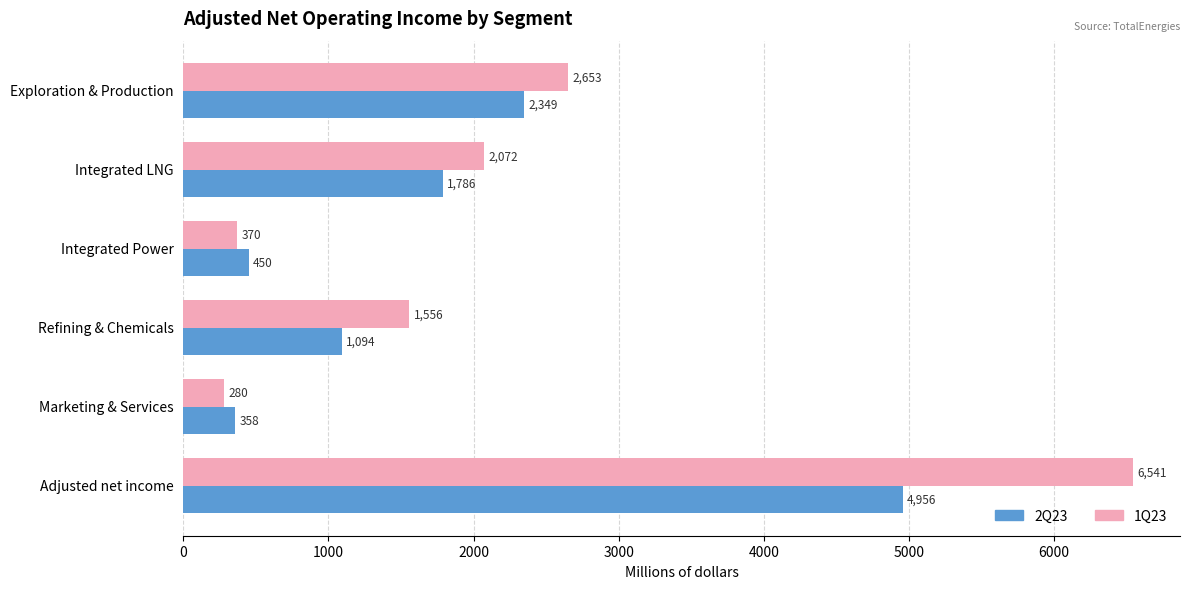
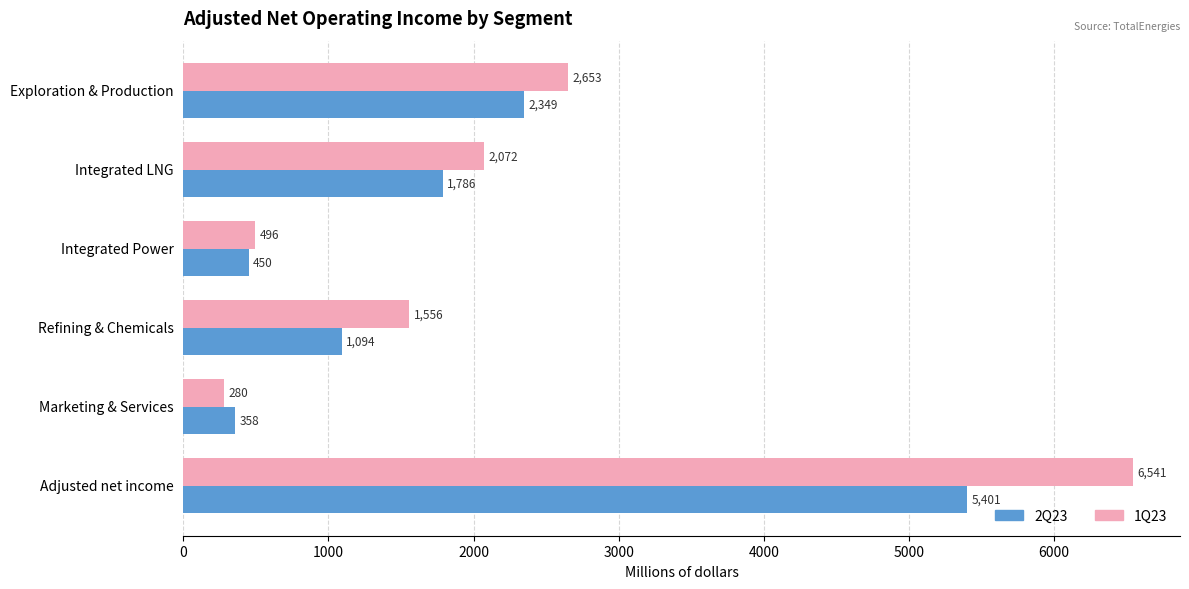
  {
    "2Q23": {
      "Exploration & Production": "2,349",
      "Integrated LNG": "1,786",
      "Integrated Power": "450",
      "Refining & Chemicals": "1,094",
      "Marketing & Services": "358",
-     "Adjusted net income": "4,956"
+     "Adjusted net income": "5,401"
    },
    "1Q23": {
      "Exploration & Production": "2,653",
      "Integrated LNG": "2,072",
-     "Integrated Power": "370",
+     "Integrated Power": "496",
      "Refining & Chemicals": "1,556",
      "Marketing & Services": "280",
      "Adjusted net income": "6,541"
    }
  }
